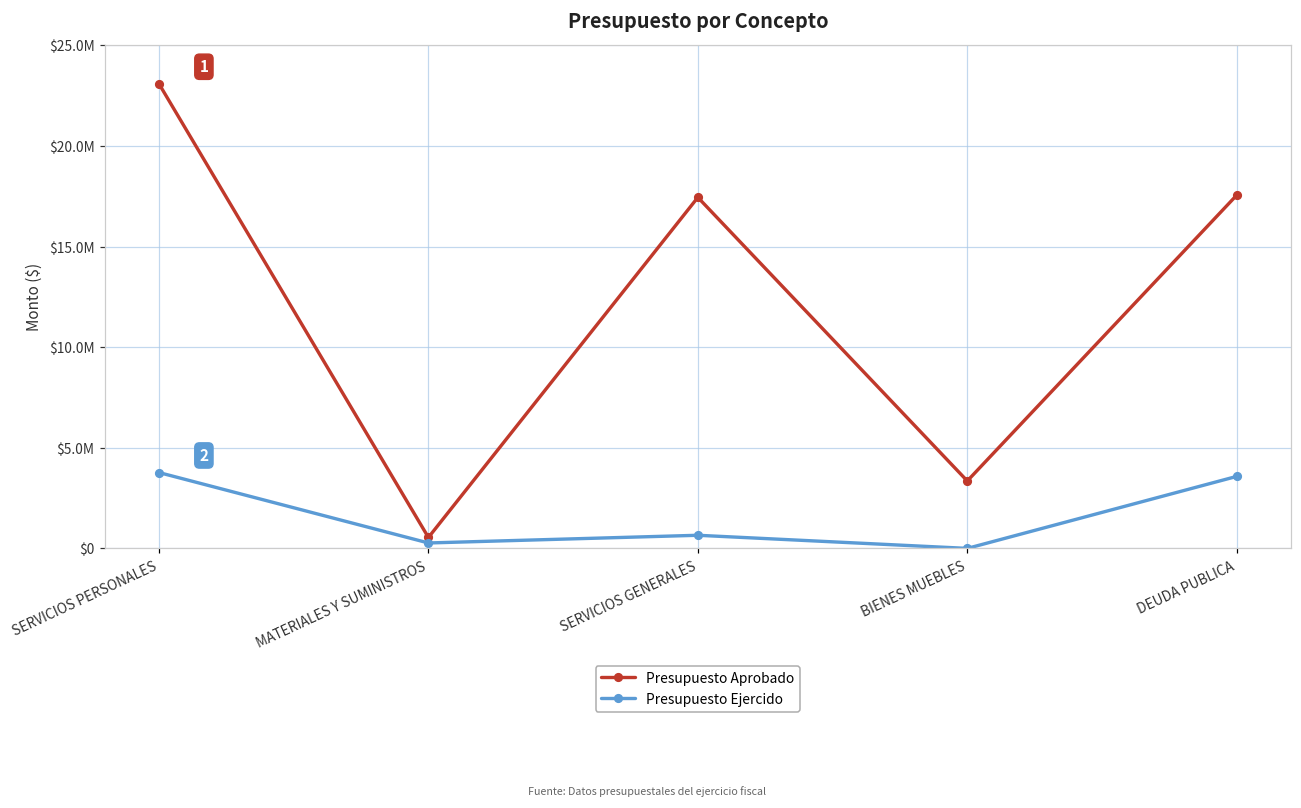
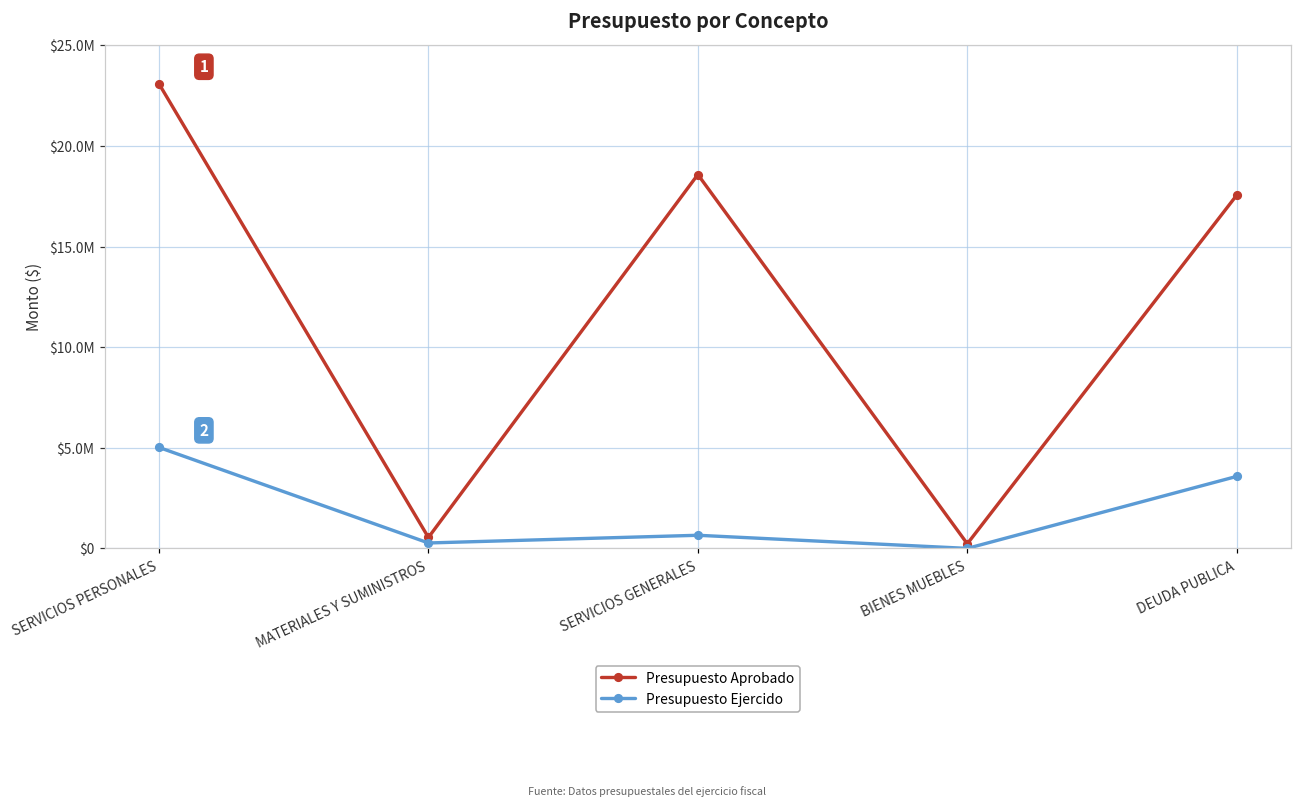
  {
    "Presupuesto Aprobado": {
      "SERVICIOS PERSONALES": "$23100000",
      "MATERIALES Y SUMINISTROS": "$500000",
-     "SERVICIOS GENERALES": "$17400000",
-     "BIENES MUEBLES": "$3400000",
+     "SERVICIOS GENERALES": "$18600000",
+     "BIENES MUEBLES": "$200000",
      "DEUDA PUBLICA": "$17600000"
    },
    "Presupuesto Ejercido": {
-     "SERVICIOS PERSONALES": "$3800000",
+     "SERVICIOS PERSONALES": "$5000000",
      "MATERIALES Y SUMINISTROS": "$300000",
      "SERVICIOS GENERALES": "$700000",
      "BIENES MUEBLES": "$0",
      "DEUDA PUBLICA": "$3600000"
    }
  }
